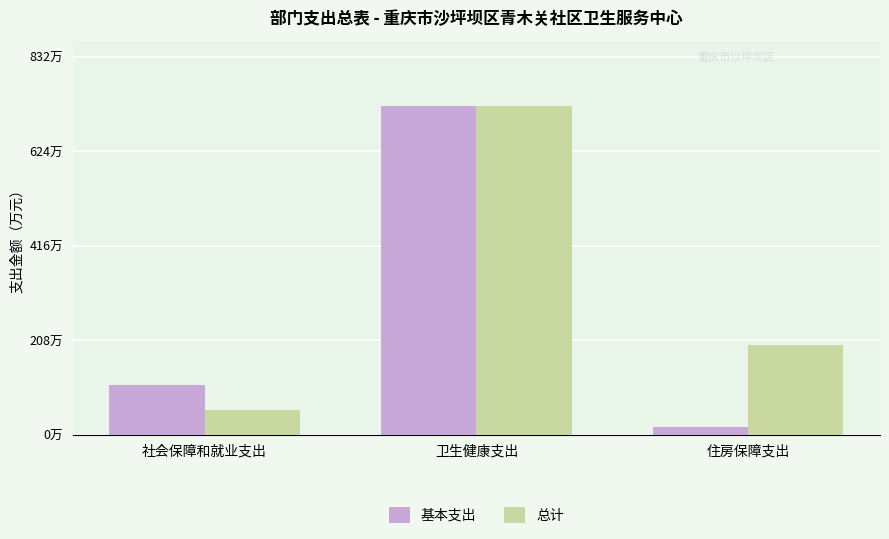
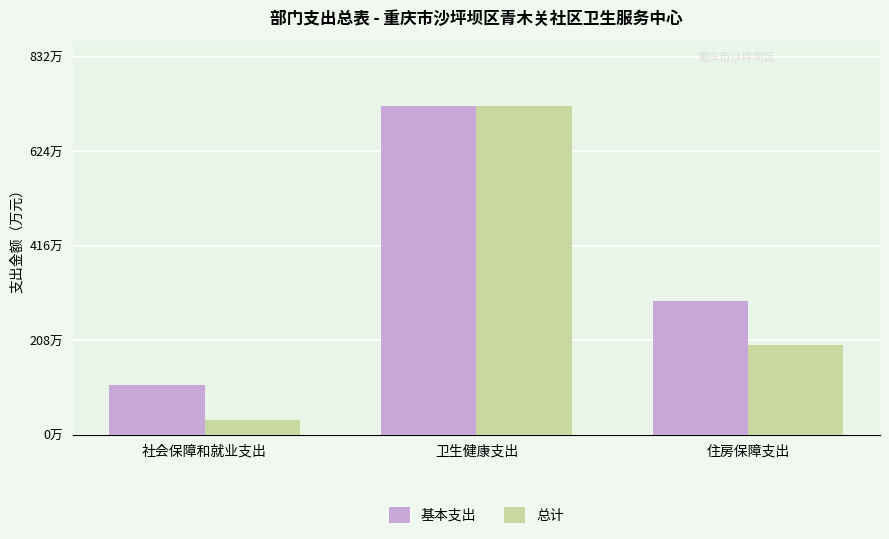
  {
    "基本支出": {
      "社会保障和就业支出": "110万",
      "卫生健康支出": "720万",
-     "住房保障支出": "20万"
+     "住房保障支出": "300万"
    },
    "总计": {
-     "社会保障和就业支出": "60万",
+     "社会保障和就业支出": "30万",
      "卫生健康支出": "720万",
      "住房保障支出": "200万"
    }
  }
